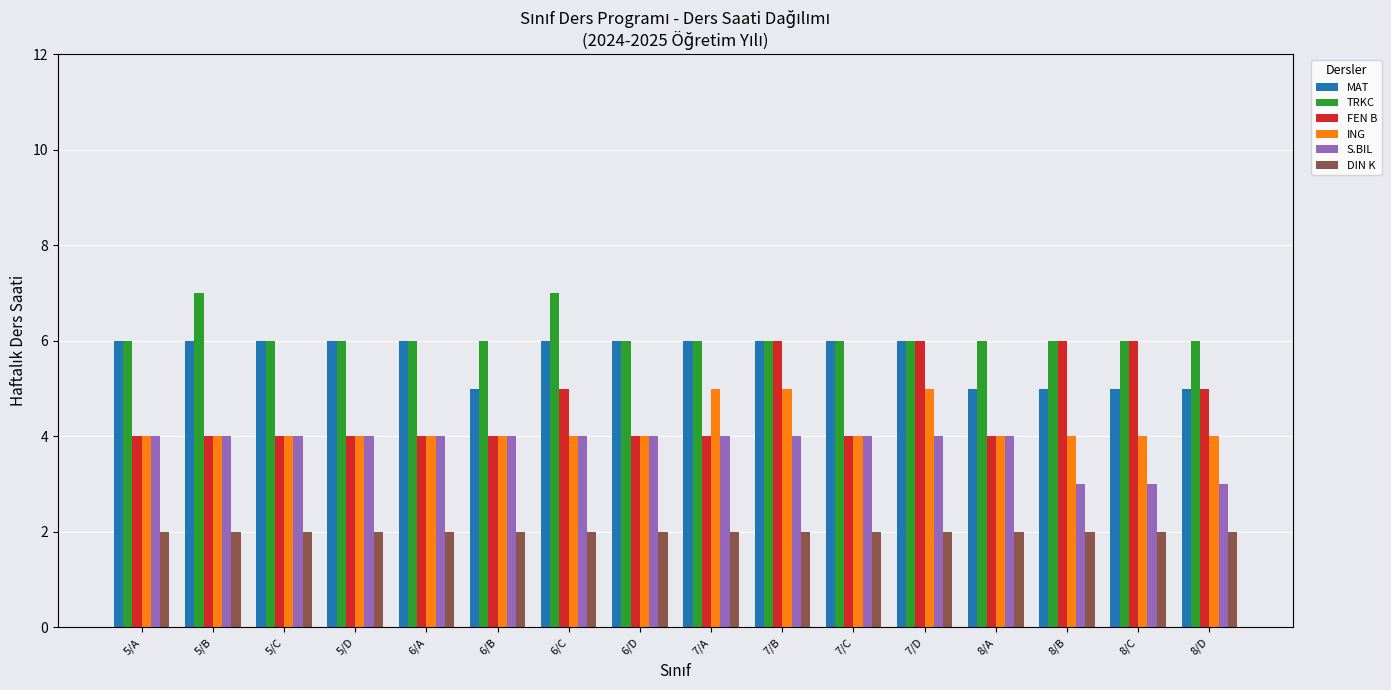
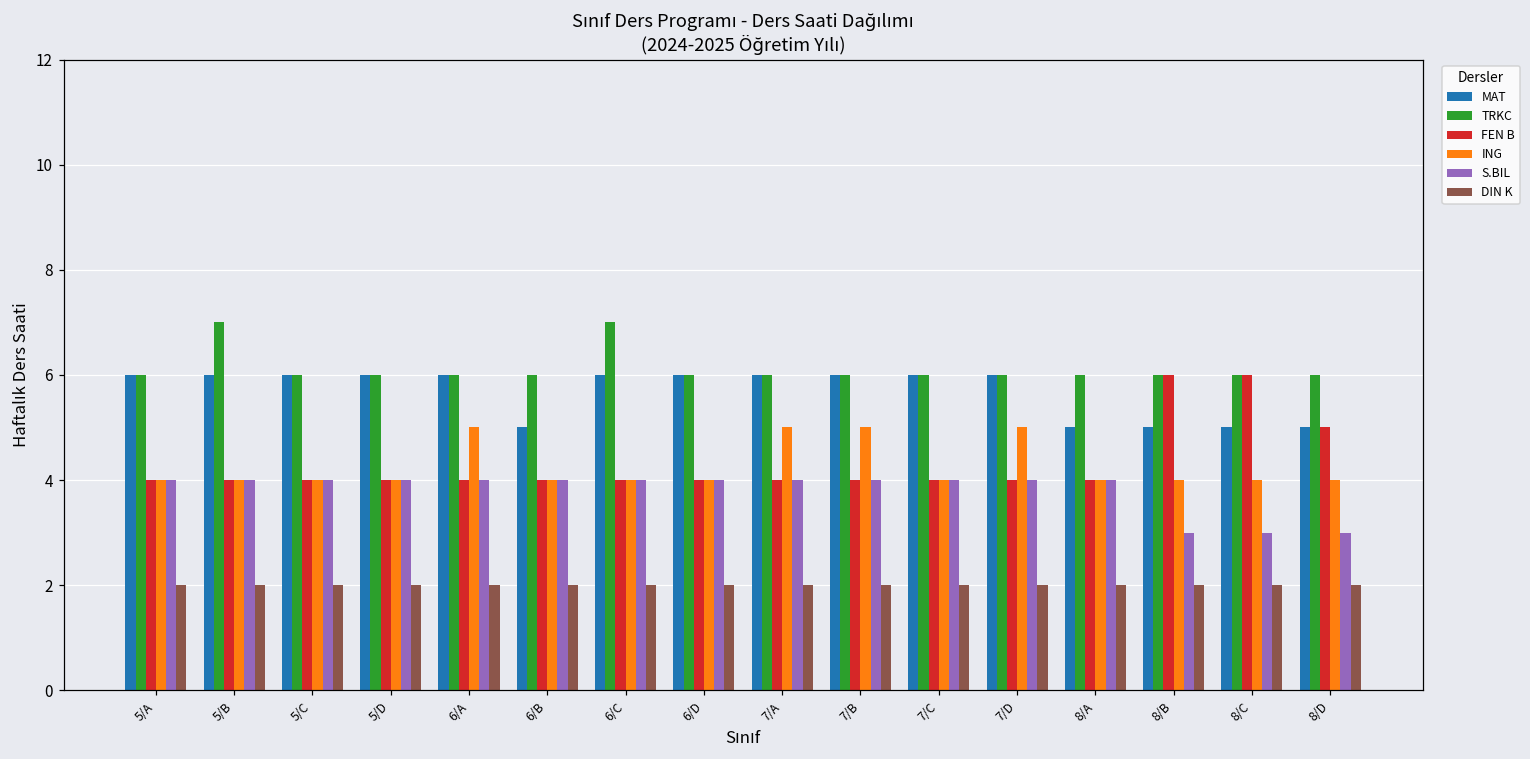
  {
    "MAT": {
      "5/A": 6,
      "5/B": 6,
      "5/C": 6,
      "5/D": 6,
      "6/A": 6,
      "6/B": 5,
      "6/C": 6,
      "6/D": 6,
      "7/A": 6,
      "7/B": 6,
      "7/C": 6,
      "7/D": 6,
      "8/A": 5,
      "8/B": 5,
      "8/C": 5,
      "8/D": 5
    },
    "TRKC": {
      "5/A": 6,
      "5/B": 7,
      "5/C": 6,
      "5/D": 6,
      "6/A": 6,
      "6/B": 6,
      "6/C": 7,
      "6/D": 6,
      "7/A": 6,
      "7/B": 6,
      "7/C": 6,
      "7/D": 6,
      "8/A": 6,
      "8/B": 6,
      "8/C": 6,
      "8/D": 6
    },
    "FEN B": {
      "5/A": 4,
      "5/B": 4,
      "5/C": 4,
      "5/D": 4,
      "6/A": 4,
      "6/B": 4,
-     "6/C": 5,
+     "6/C": 4,
      "6/D": 4,
      "7/A": 4,
-     "7/B": 6,
+     "7/B": 4,
      "7/C": 4,
-     "7/D": 6,
+     "7/D": 4,
      "8/A": 4,
      "8/B": 6,
      "8/C": 6,
      "8/D": 5
    },
    "ING": {
      "5/A": 4,
      "5/B": 4,
      "5/C": 4,
      "5/D": 4,
-     "6/A": 4,
+     "6/A": 5,
      "6/B": 4,
      "6/C": 4,
      "6/D": 4,
      "7/A": 5,
      "7/B": 5,
      "7/C": 4,
      "7/D": 5,
      "8/A": 4,
      "8/B": 4,
      "8/C": 4,
      "8/D": 4
    },
    "S.BIL": {
      "5/A": 4,
      "5/B": 4,
      "5/C": 4,
      "5/D": 4,
      "6/A": 4,
      "6/B": 4,
      "6/C": 4,
      "6/D": 4,
      "7/A": 4,
      "7/B": 4,
      "7/C": 4,
      "7/D": 4,
      "8/A": 4,
      "8/B": 3,
      "8/C": 3,
      "8/D": 3
    },
    "DIN K": {
      "5/A": 2,
      "5/B": 2,
      "5/C": 2,
      "5/D": 2,
      "6/A": 2,
      "6/B": 2,
      "6/C": 2,
      "6/D": 2,
      "7/A": 2,
      "7/B": 2,
      "7/C": 2,
      "7/D": 2,
      "8/A": 2,
      "8/B": 2,
      "8/C": 2,
      "8/D": 2
    }
  }
